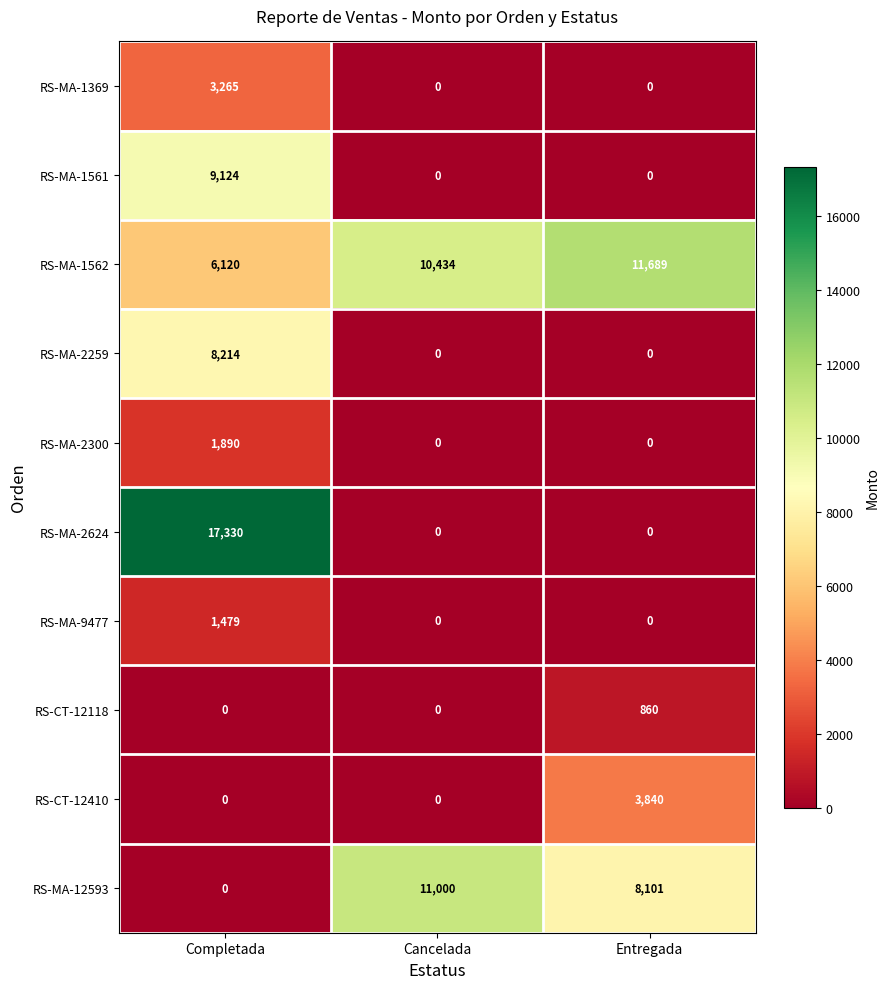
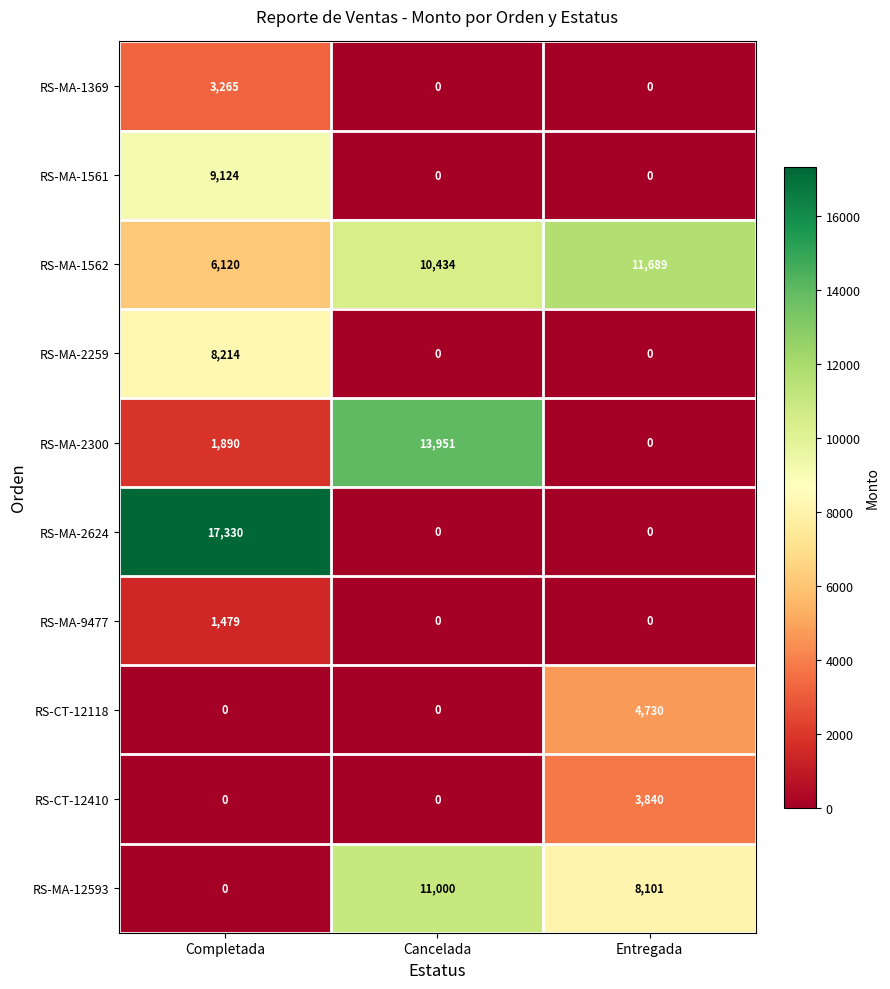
  {
    "RS-MA-1369": {
      "Completada": "3,265",
      "Cancelada": "0",
      "Entregada": "0"
    },
    "RS-MA-1561": {
      "Completada": "9,124",
      "Cancelada": "0",
      "Entregada": "0"
    },
    "RS-MA-1562": {
      "Completada": "6,120",
      "Cancelada": "10,434",
      "Entregada": "11,689"
    },
    "RS-MA-2259": {
      "Completada": "8,214",
      "Cancelada": "0",
      "Entregada": "0"
    },
    "RS-MA-2300": {
      "Completada": "1,890",
-     "Cancelada": "0",
+     "Cancelada": "13,951",
      "Entregada": "0"
    },
    "RS-MA-2624": {
      "Completada": "17,330",
      "Cancelada": "0",
      "Entregada": "0"
    },
    "RS-MA-9477": {
      "Completada": "1,479",
      "Cancelada": "0",
      "Entregada": "0"
    },
    "RS-CT-12118": {
      "Completada": "0",
      "Cancelada": "0",
-     "Entregada": "860"
+     "Entregada": "4,730"
    },
    "RS-CT-12410": {
      "Completada": "0",
      "Cancelada": "0",
      "Entregada": "3,840"
    },
    "RS-MA-12593": {
      "Completada": "0",
      "Cancelada": "11,000",
      "Entregada": "8,101"
    }
  }
